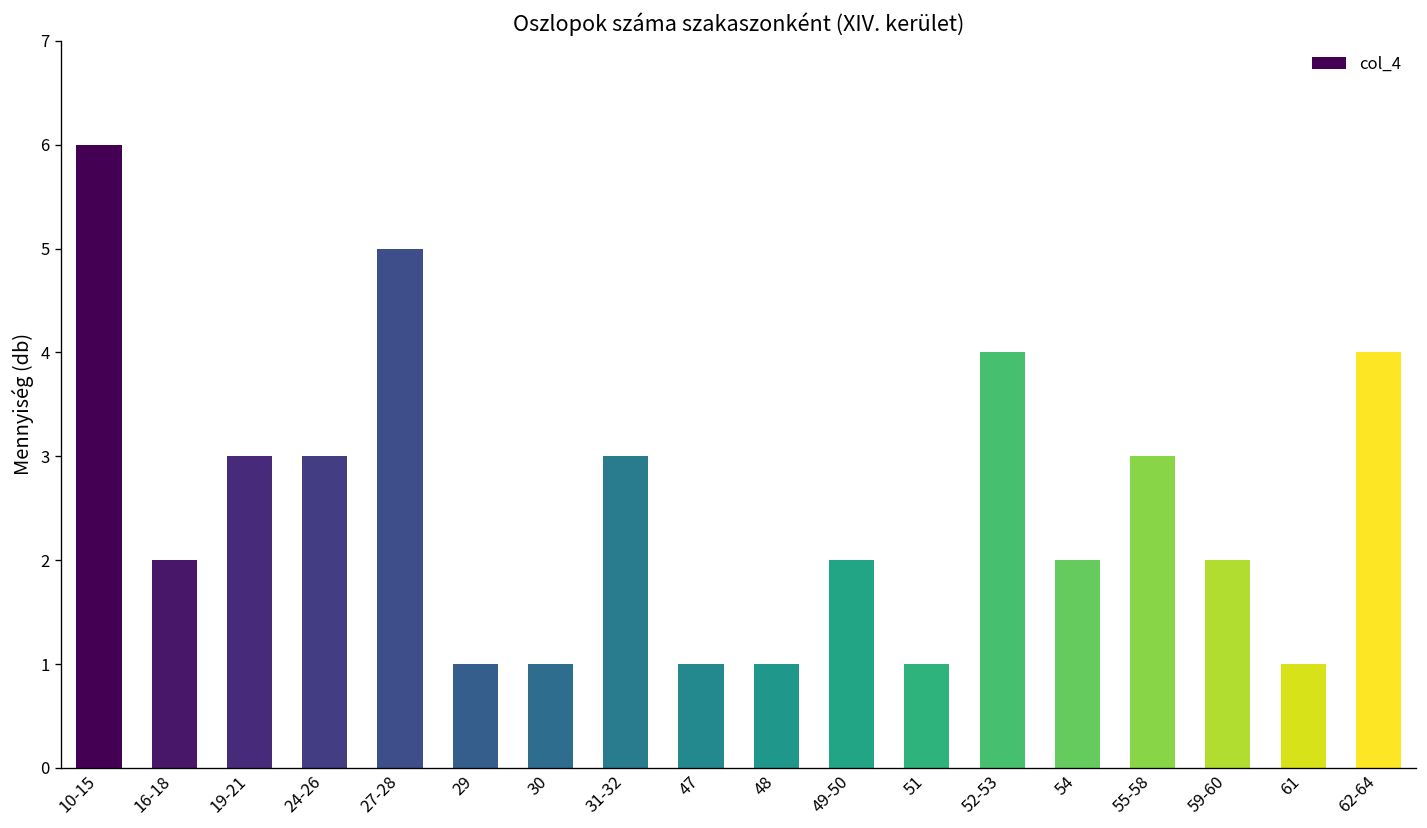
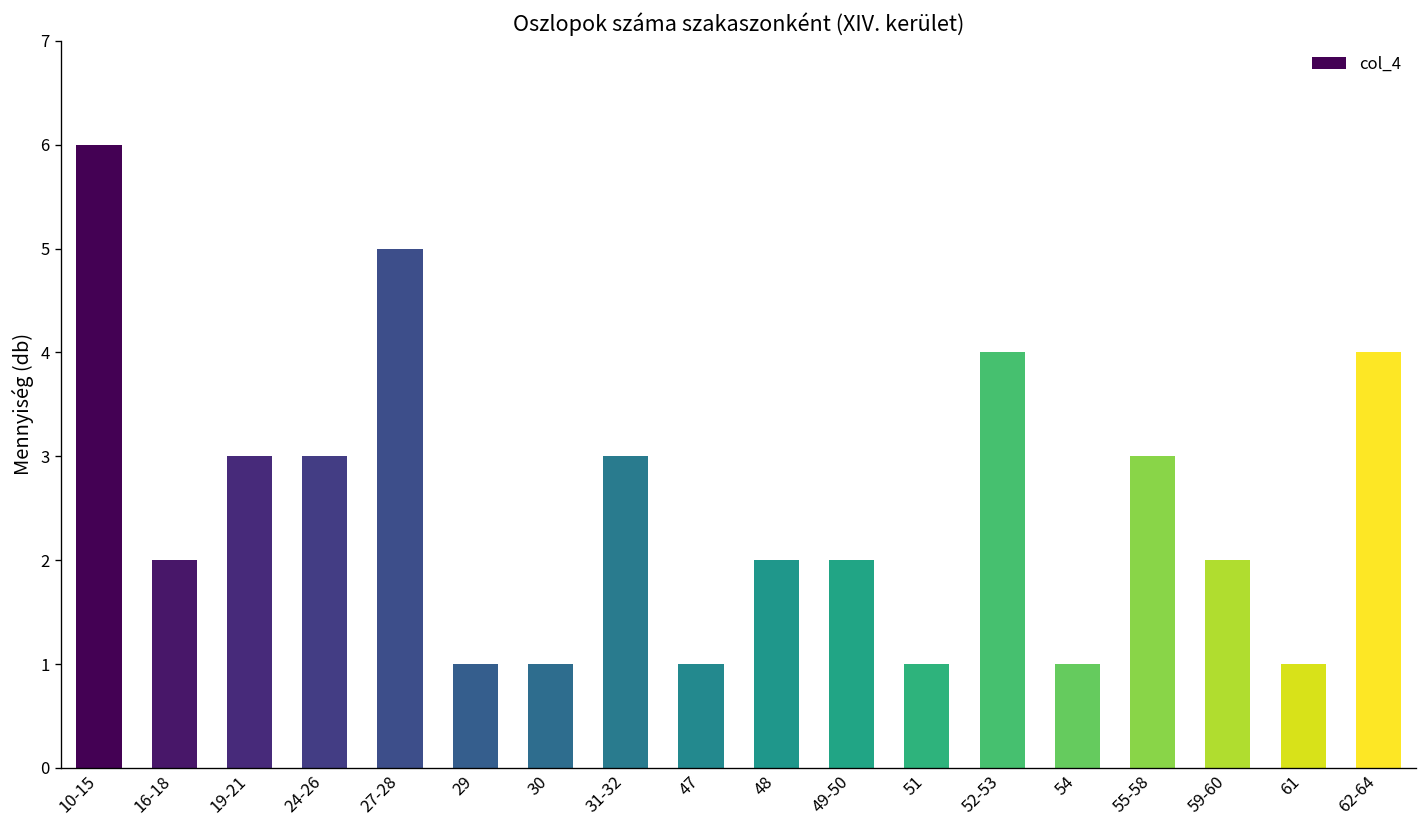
  {
    "10-15": 6,
    "16-18": 2,
    "19-21": 3,
    "24-26": 3,
    "27-28": 5,
    "29": 1,
    "30": 1,
    "31-32": 3,
    "47": 1,
-   "48": 1,
+   "48": 2,
    "49-50": 2,
    "51": 1,
    "52-53": 4,
-   "54": 2,
+   "54": 1,
    "55-58": 3,
    "59-60": 2,
    "61": 1,
    "62-64": 4
  }
